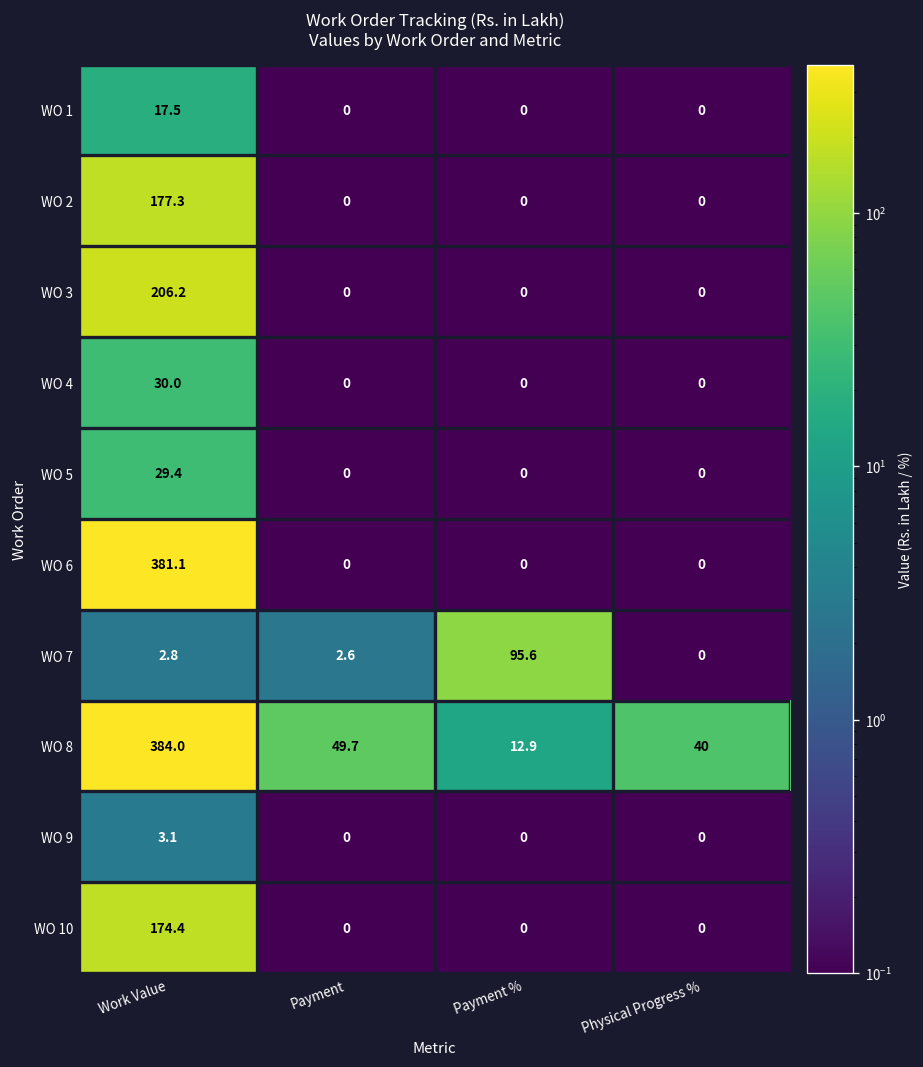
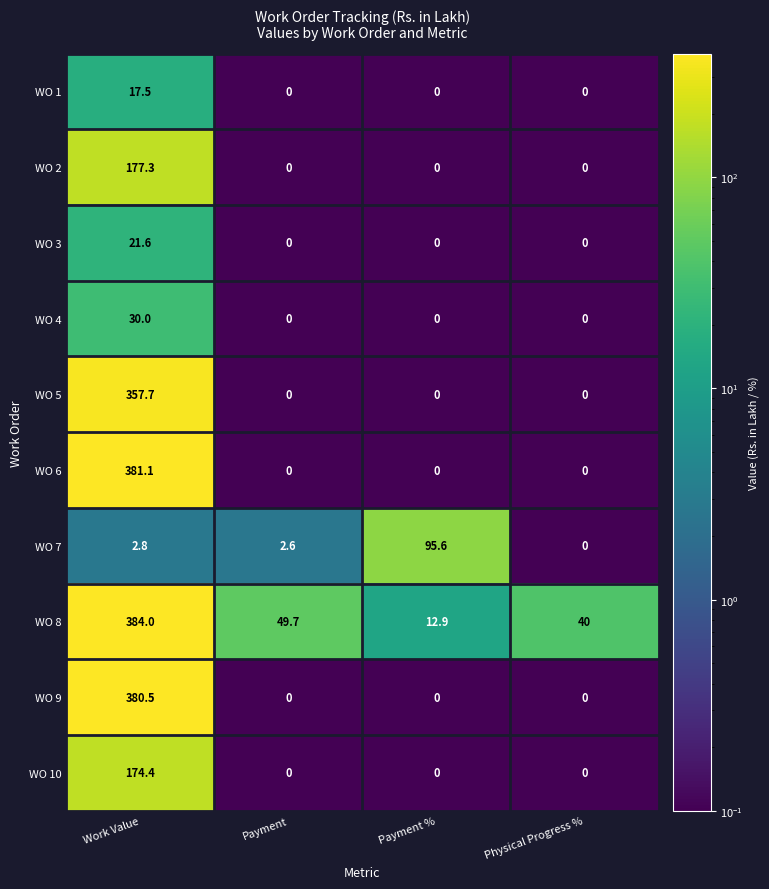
  {
    "WO 1": {
      "Work Value": 17.5,
      "Payment": 0,
      "Payment %": 0,
      "Physical Progress %": 0
    },
    "WO 2": {
      "Work Value": 177.3,
      "Payment": 0,
      "Payment %": 0,
      "Physical Progress %": 0
    },
    "WO 3": {
-     "Work Value": 206.2,
+     "Work Value": 21.6,
      "Payment": 0,
      "Payment %": 0,
      "Physical Progress %": 0
    },
    "WO 4": {
      "Work Value": 30.0,
      "Payment": 0,
      "Payment %": 0,
      "Physical Progress %": 0
    },
    "WO 5": {
-     "Work Value": 29.4,
+     "Work Value": 357.7,
      "Payment": 0,
      "Payment %": 0,
      "Physical Progress %": 0
    },
    "WO 6": {
      "Work Value": 381.1,
      "Payment": 0,
      "Payment %": 0,
      "Physical Progress %": 0
    },
    "WO 7": {
      "Work Value": 2.8,
      "Payment": 2.6,
      "Payment %": 95.6,
      "Physical Progress %": 0
    },
    "WO 8": {
      "Work Value": 384.0,
      "Payment": 49.7,
      "Payment %": 12.9,
      "Physical Progress %": 40
    },
    "WO 9": {
-     "Work Value": 3.1,
+     "Work Value": 380.5,
      "Payment": 0,
      "Payment %": 0,
      "Physical Progress %": 0
    },
    "WO 10": {
      "Work Value": 174.4,
      "Payment": 0,
      "Payment %": 0,
      "Physical Progress %": 0
    }
  }
